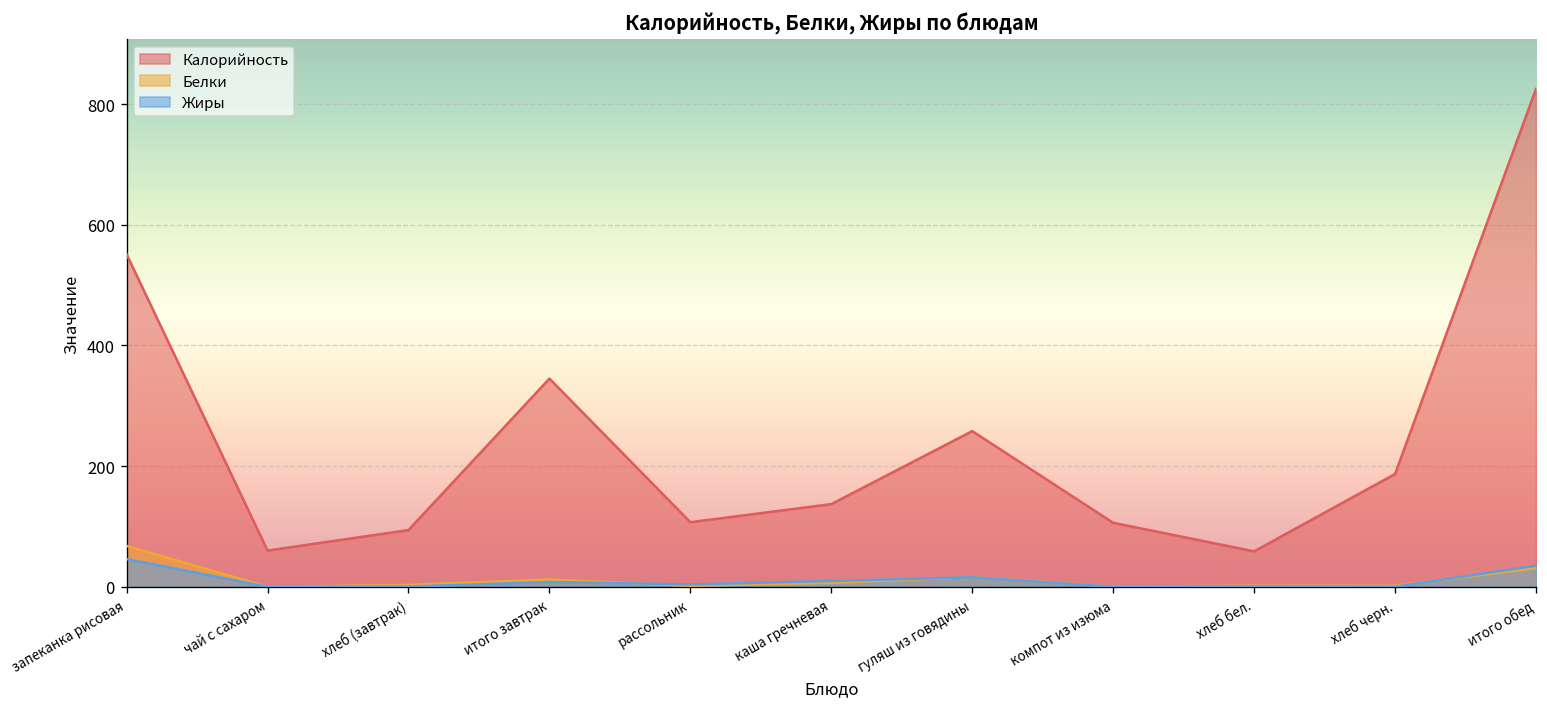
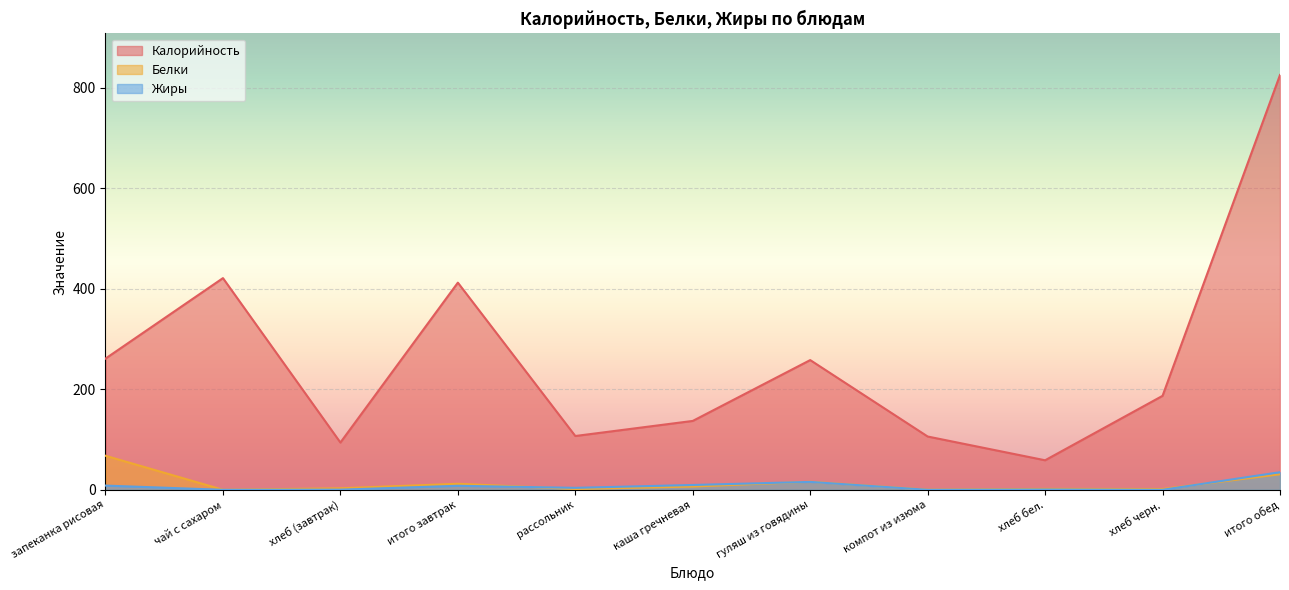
  {
    "Калорийность": {
-     "запеканка рисовая": 550,
-     "чай с сахаром": 60,
+     "запеканка рисовая": 260,
+     "чай с сахаром": 420,
      "хлеб (завтрак)": 90,
-     "итого завтрак": 350,
+     "итого завтрак": 410,
      "рассольник": 110,
      "каша гречневая": 140,
      "гуляш из говядины": 260,
      "компот из изюма": 110,
      "хлеб бел.": 60,
      "хлеб черн.": 190,
      "итого обед": 830
    },
    "Белки": {
      "запеканка рисовая": 70
    },
    "Жиры": {
-     "запеканка рисовая": 50
+     "запеканка рисовая": 10
    }
  }
